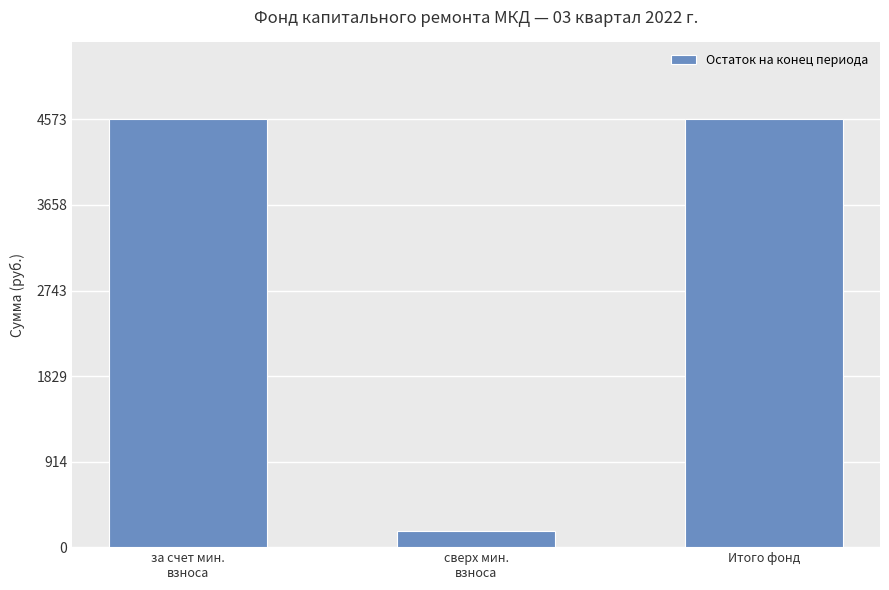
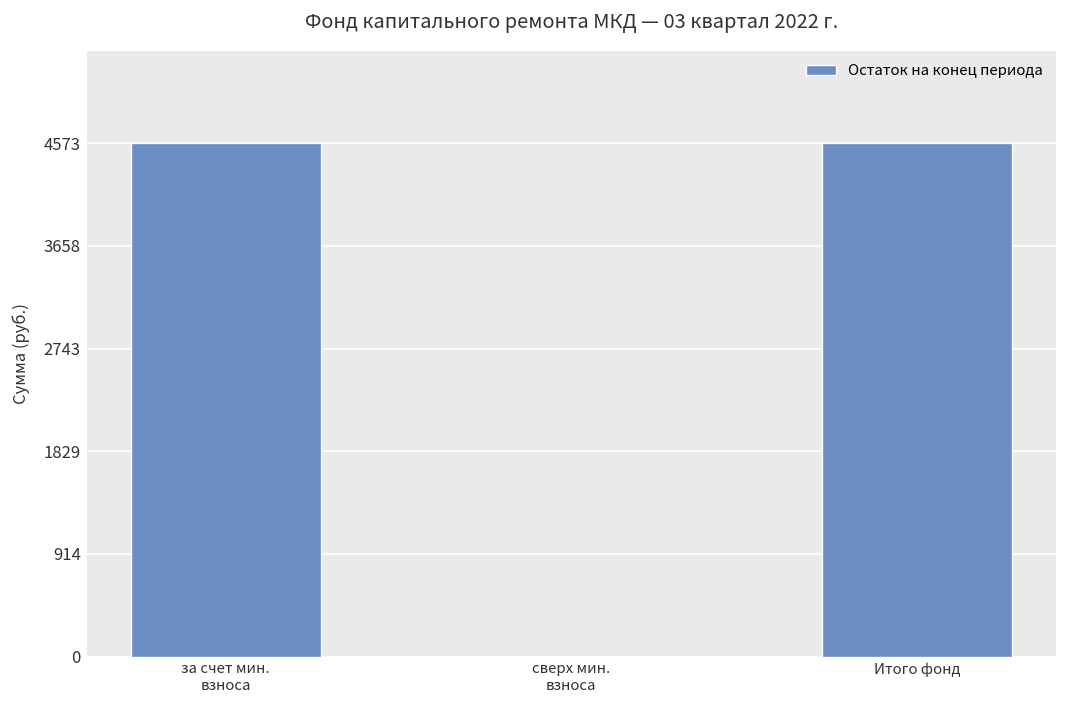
  {
    "за счет мин. взноса": 4600,
-   "сверх мин. взноса": 200,
+   "сверх мин. взноса": 0,
    "Итого фонд": 4600
  }
